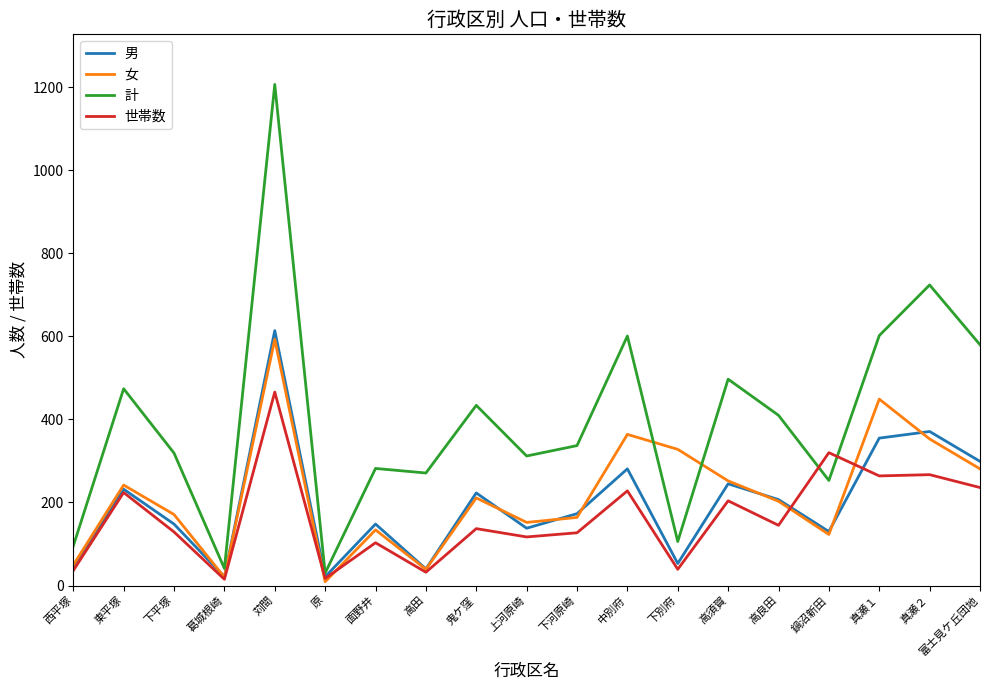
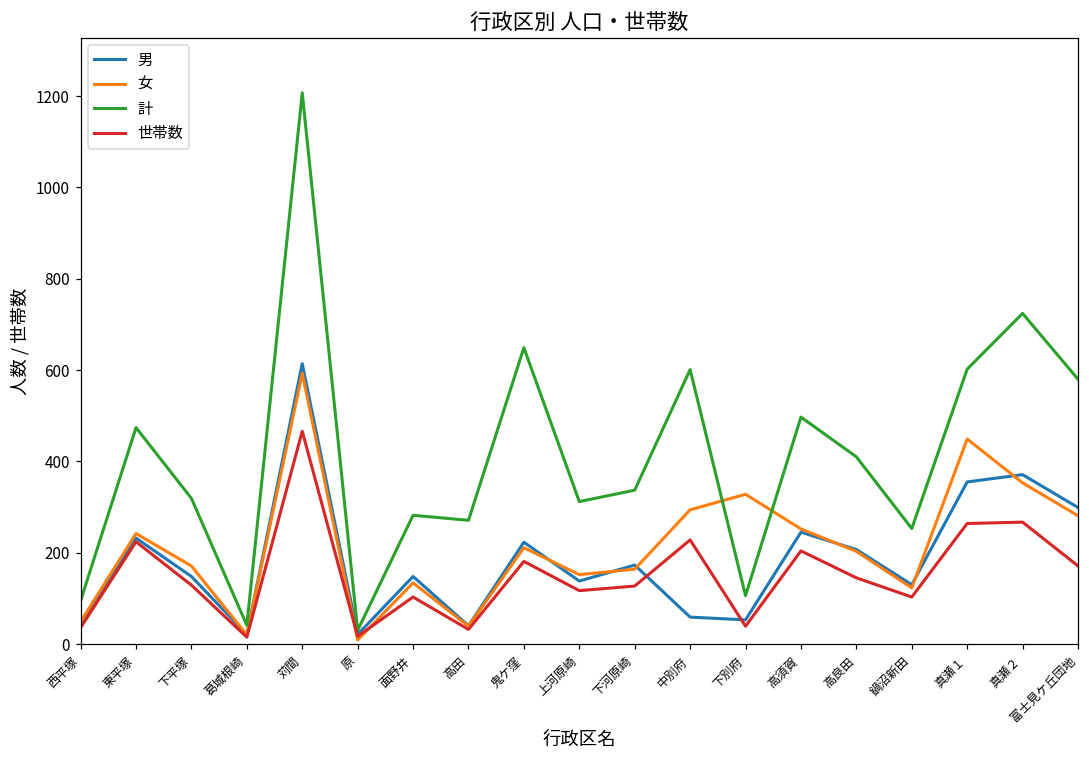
  {
    "男": {
      "東平塚": 230,
      "下平塚": 150,
      "苅間": 610,
      "面野井": 150,
      "鬼ケ窪": 220,
      "上河原崎": 140,
      "下河原崎": 170,
-     "中別府": 280,
+     "中別府": 60,
      "下別府": 50,
      "高須賀": 250,
      "鍋沼新田": 130,
      "真瀬１": 360,
      "真瀬２": 370,
      "富士見ケ丘団地": 300
    },
    "女": {
      "東平塚": 240,
      "下平塚": 170,
      "苅間": 590,
      "原": 10,
      "面野井": 130,
      "鬼ケ窪": 210,
      "上河原崎": 150,
      "下河原崎": 160,
-     "中別府": 360,
+     "中別府": 290,
      "下別府": 330,
      "高須賀": 250,
      "鍋沼新田": 120,
      "真瀬１": 450,
      "真瀬２": 350,
      "富士見ケ丘団地": 280
    },
    "計": {
      "西平塚": 100,
      "東平塚": 470,
      "下平塚": 320,
      "葛城根崎": 40,
      "苅間": 1210,
      "原": 30,
      "面野井": 280,
      "高田": 270,
-     "鬼ケ窪": 430,
+     "鬼ケ窪": 650,
      "上河原崎": 310,
      "下河原崎": 340,
      "中別府": 600,
      "下別府": 110,
      "高須賀": 500,
      "高良田": 410,
      "鍋沼新田": 250,
      "真瀬１": 600,
      "真瀬２": 720,
      "富士見ケ丘団地": 580
    },
    "世帯数": {
      "西平塚": 40,
      "東平塚": 220,
      "下平塚": 130,
      "苅間": 470,
      "面野井": 100,
      "高田": 30,
-     "鬼ケ窪": 140,
+     "鬼ケ窪": 180,
      "上河原崎": 120,
      "下河原崎": 130,
      "中別府": 230,
      "下別府": 40,
      "高須賀": 200,
      "高良田": 150,
-     "鍋沼新田": 320,
+     "鍋沼新田": 100,
      "真瀬１": 260,
      "真瀬２": 270,
-     "富士見ケ丘団地": 240
+     "富士見ケ丘団地": 170
    }
  }
